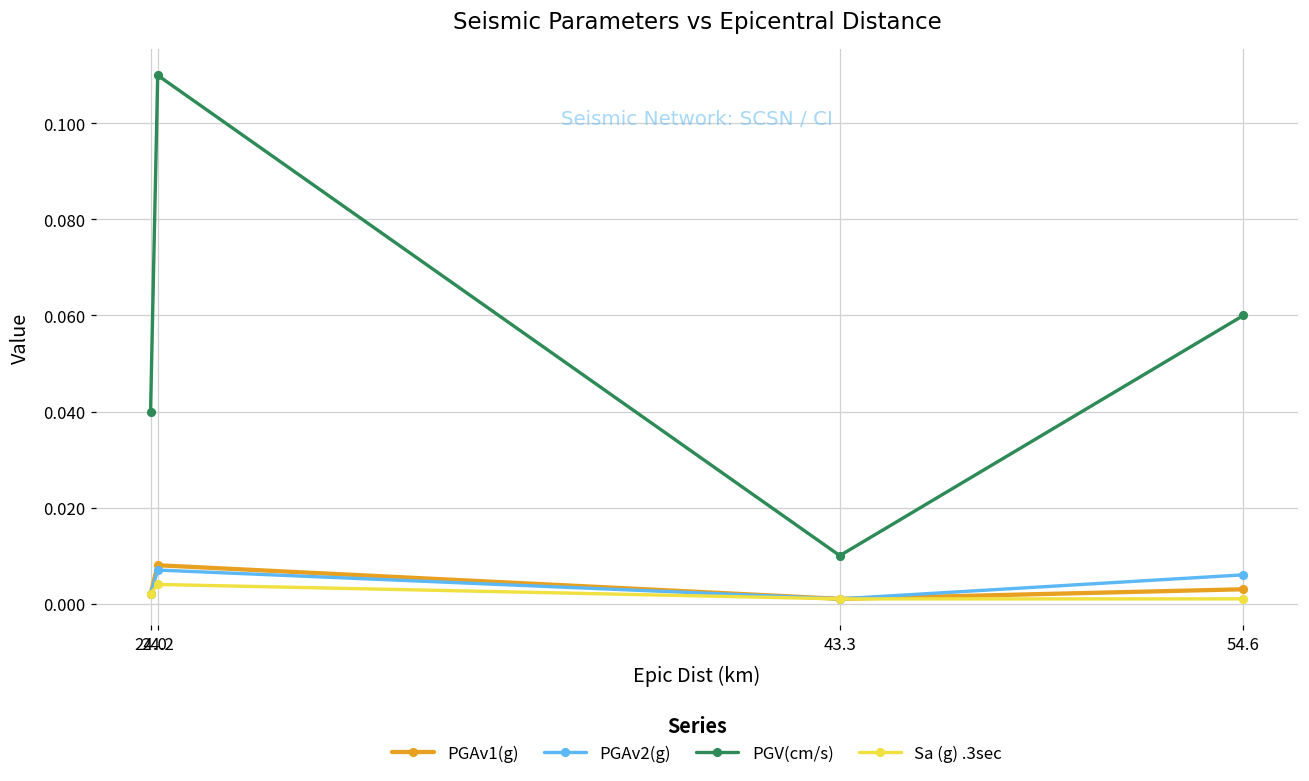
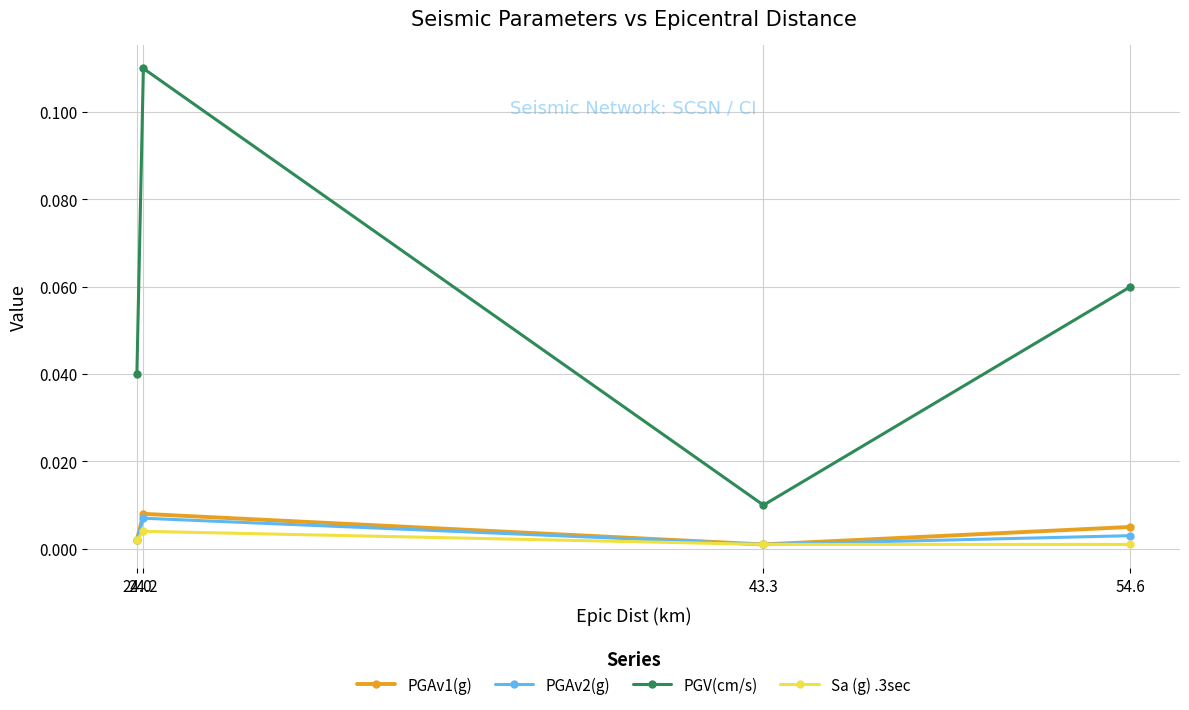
  {
    "PGAv1(g)": {
-     "54.6": 0.003
+     "54.6": 0.005
    },
    "PGAv2(g)": {
-     "54.6": 0.006
+     "54.6": 0.003
    },
    "PGV(cm/s)": {
      "43.3": 0.010,
      "54.6": 0.060
    },
    "Sa (g) .3sec": {
      "54.6": 0.001
    }
  }
